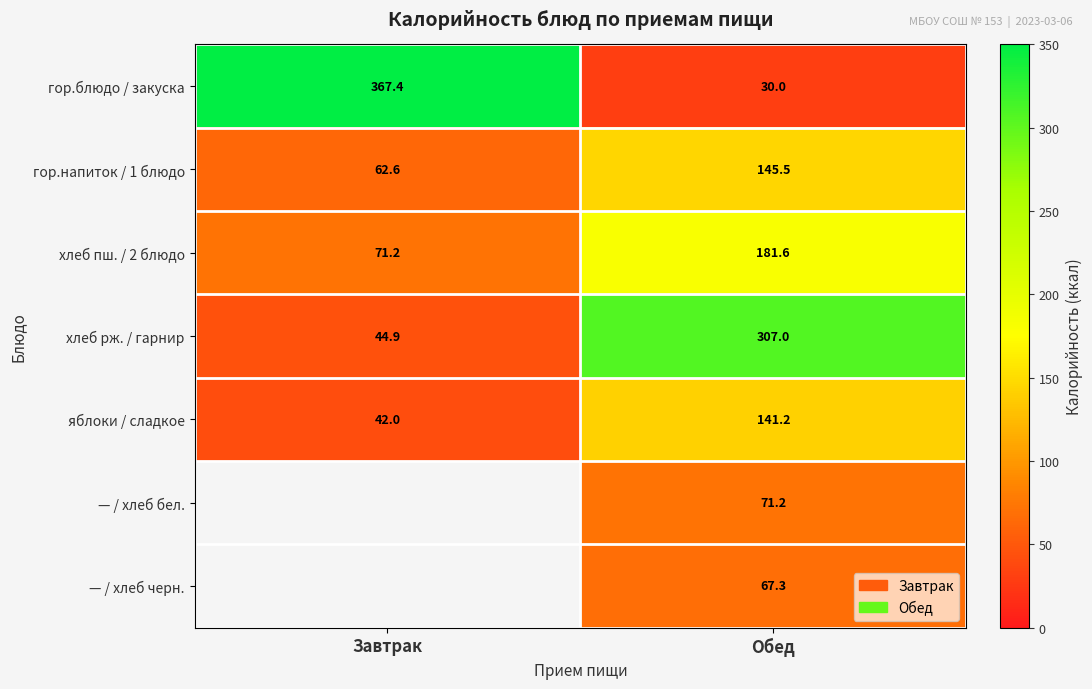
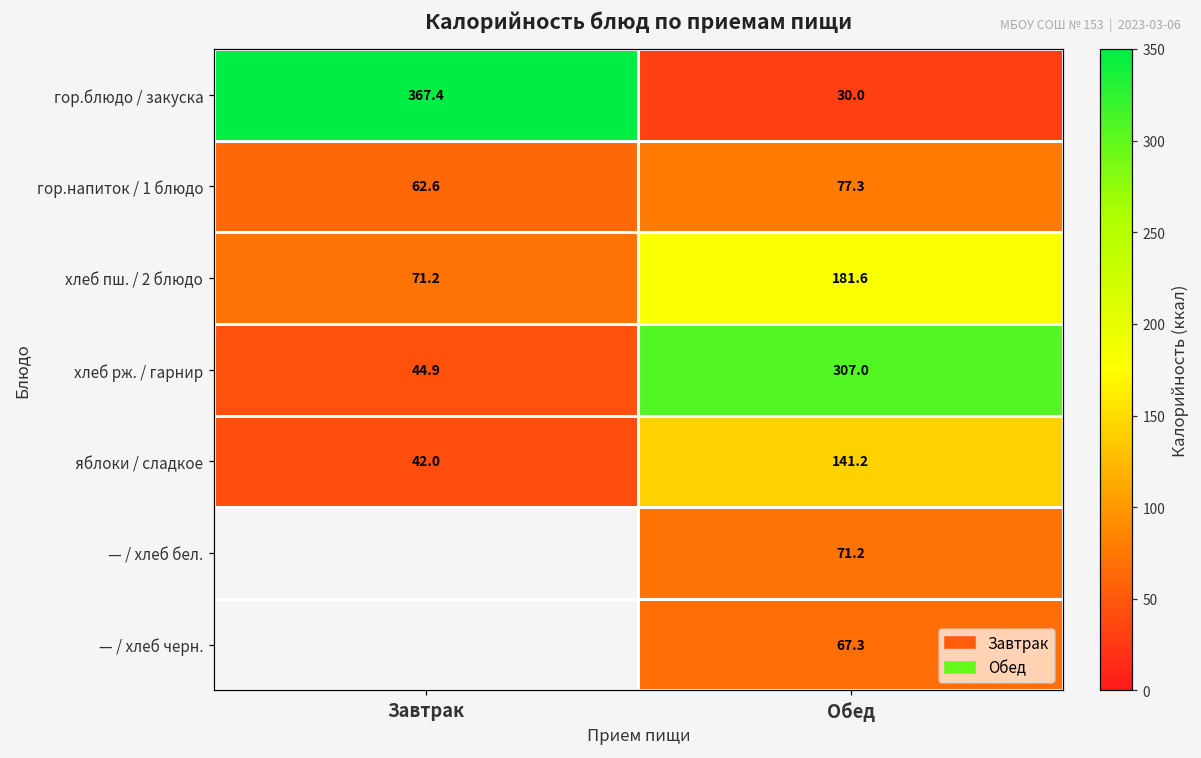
  {
    "гор.блюдо / закуска": {
      "Завтрак": 367.4,
      "Обед": 30.0
    },
    "гор.напиток / 1 блюдо": {
      "Завтрак": 62.6,
-     "Обед": 145.5
+     "Обед": 77.3
    },
    "хлеб пш. / 2 блюдо": {
      "Завтрак": 71.2,
      "Обед": 181.6
    },
    "хлеб рж. / гарнир": {
      "Завтрак": 44.9,
      "Обед": 307.0
    },
    "яблоки / сладкое": {
      "Завтрак": 42.0,
      "Обед": 141.2
    },
    "— / хлеб бел.": {
      "Обед": 71.2
    },
    "— / хлеб черн.": {
      "Обед": 67.3
    }
  }
